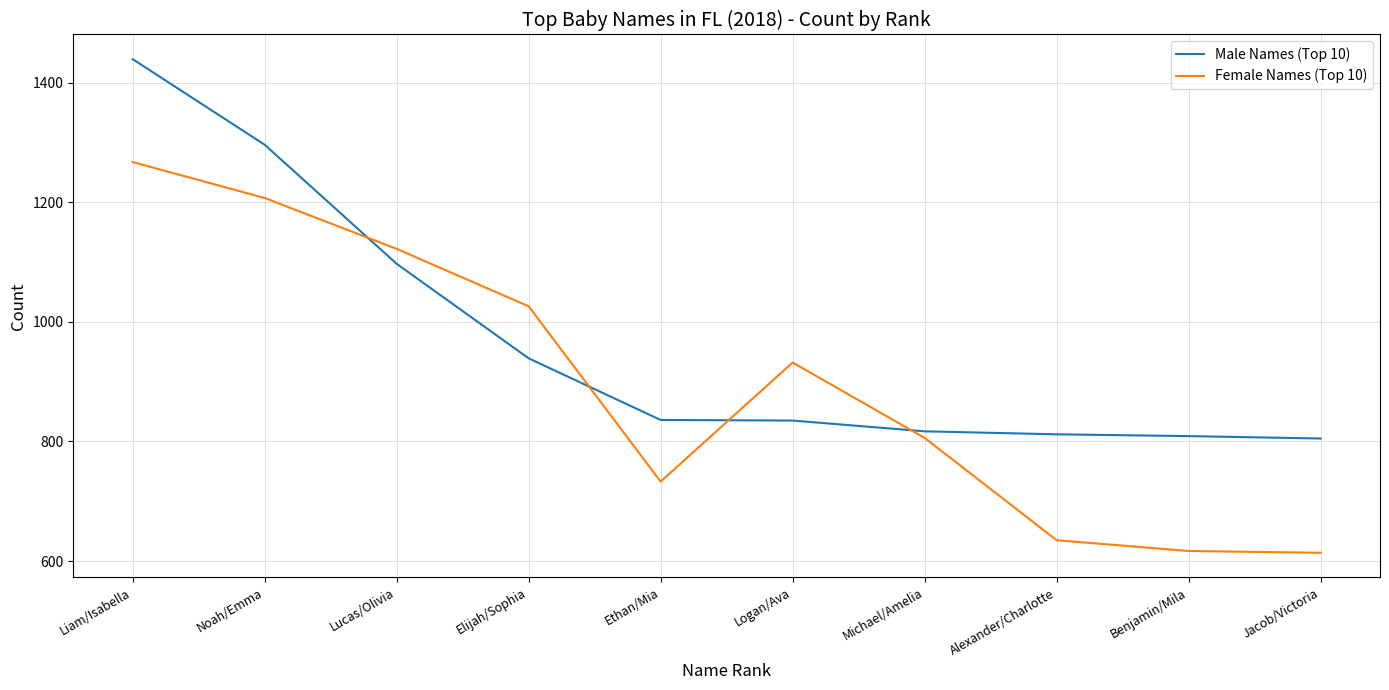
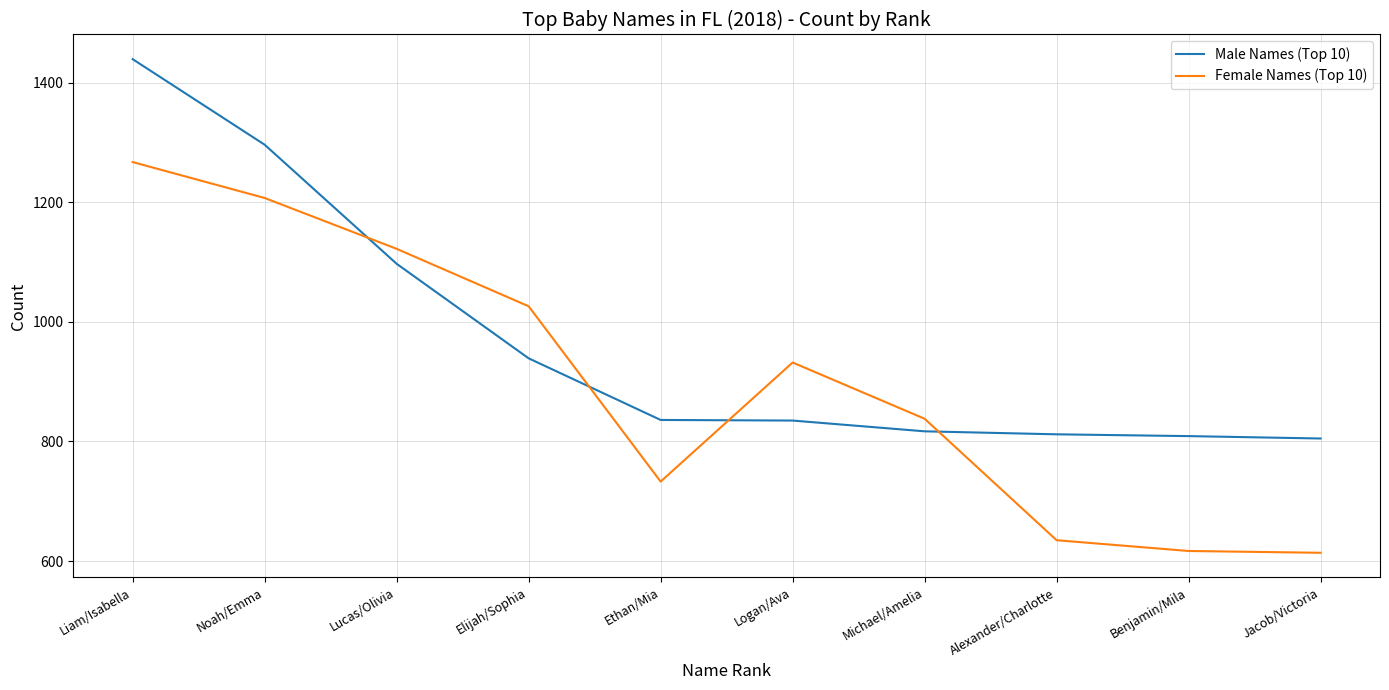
  {
    "Male Names (Top 10)": {
      "Liam/Isabella": 1440,
      "Noah/Emma": 1300,
      "Lucas/Olivia": 1100,
      "Elijah/Sophia": 940,
      "Ethan/Mia": 840,
      "Logan/Ava": 840,
      "Michael/Amelia": 820,
      "Alexander/Charlotte": 810,
      "Benjamin/Mila": 810,
      "Jacob/Victoria": 810
    },
    "Female Names (Top 10)": {
      "Liam/Isabella": 1270,
      "Noah/Emma": 1210,
      "Lucas/Olivia": 1120,
      "Elijah/Sophia": 1030,
      "Ethan/Mia": 730,
      "Logan/Ava": 930,
-     "Michael/Amelia": 810,
+     "Michael/Amelia": 840,
      "Alexander/Charlotte": 640,
      "Benjamin/Mila": 620,
      "Jacob/Victoria": 610
    }
  }
